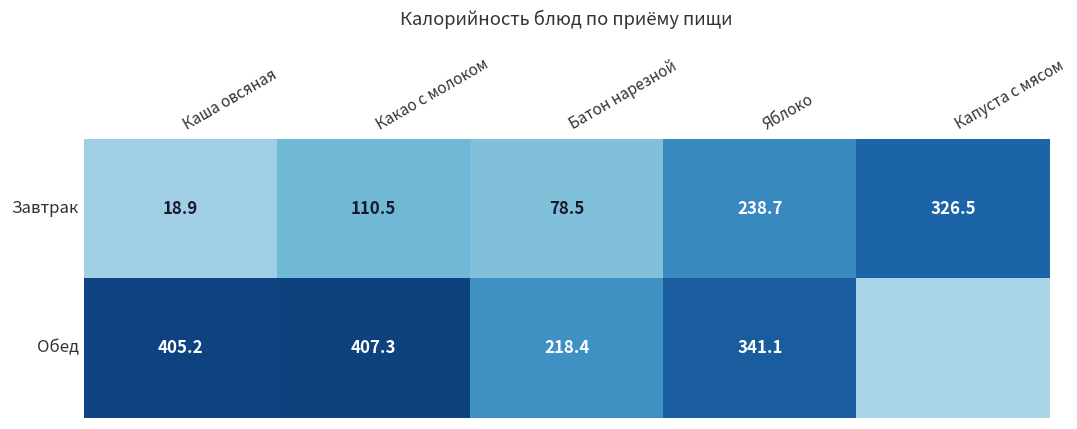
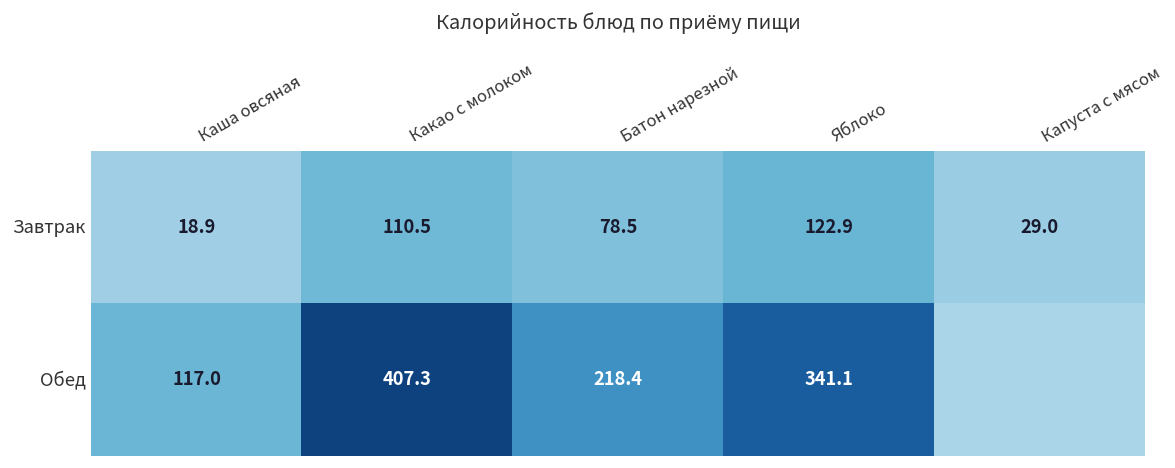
  {
    "Завтрак": {
      "Каша овсяная": 18.9,
      "Какао с молоком": 110.5,
      "Батон нарезной": 78.5,
-     "Яблоко": 238.7,
-     "Капуста с мясом": 326.5
+     "Яблоко": 122.9,
+     "Капуста с мясом": 29.0
    },
    "Обед": {
-     "Каша овсяная": 405.2,
+     "Каша овсяная": 117.0,
      "Какао с молоком": 407.3,
      "Батон нарезной": 218.4,
      "Яблоко": 341.1
    }
  }
